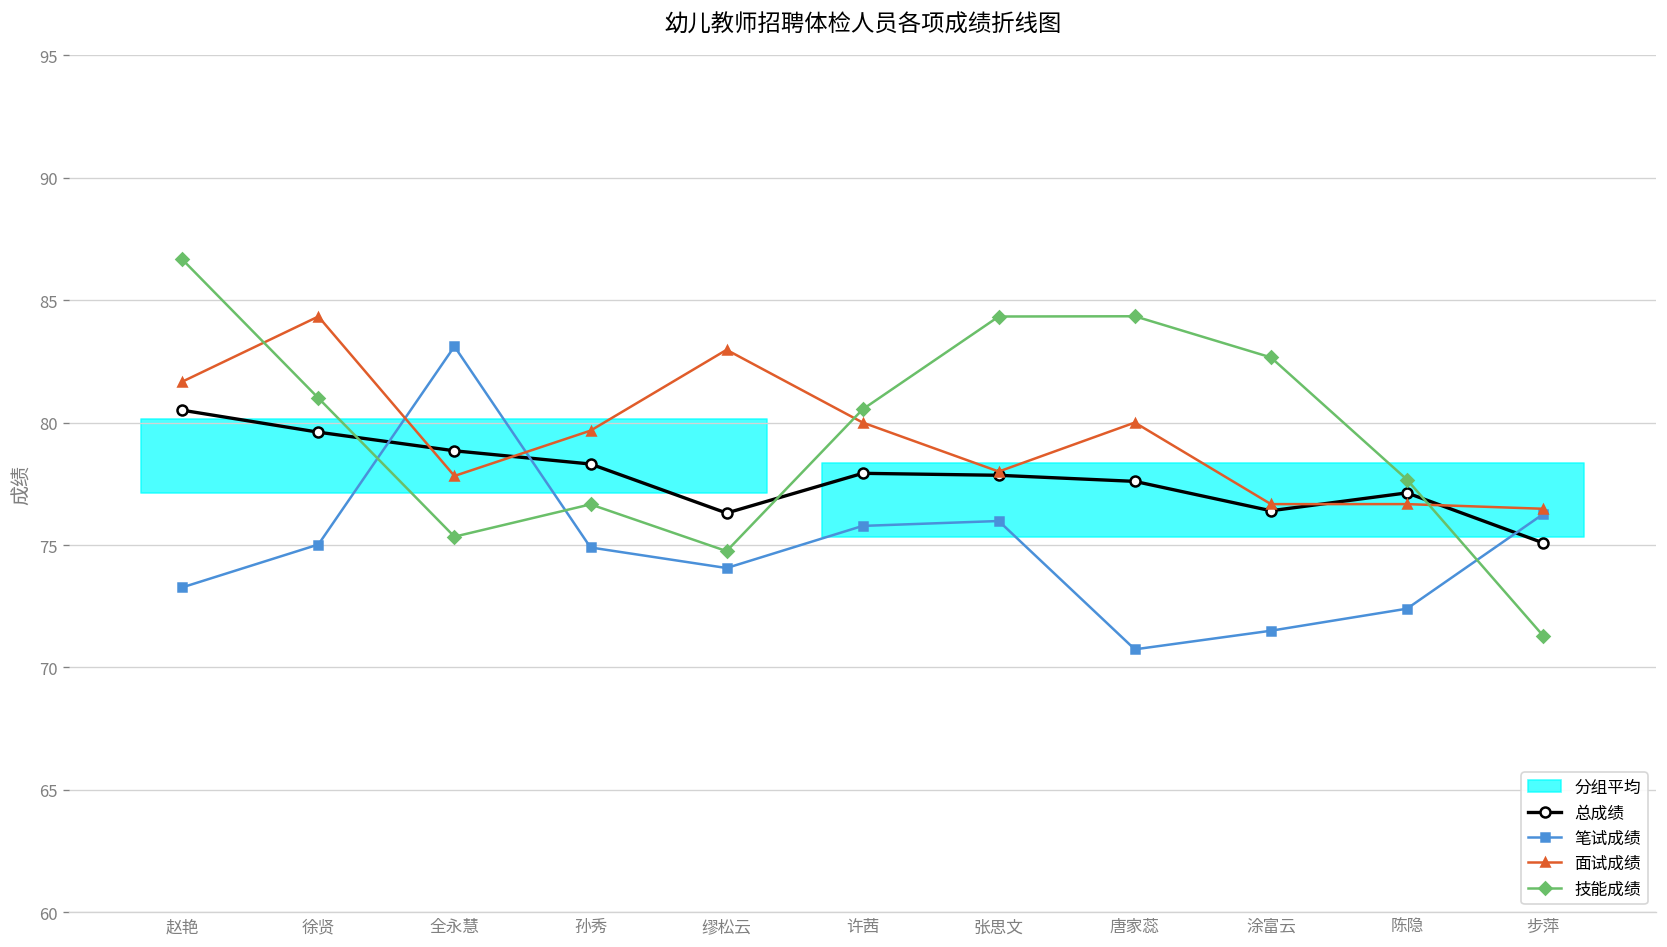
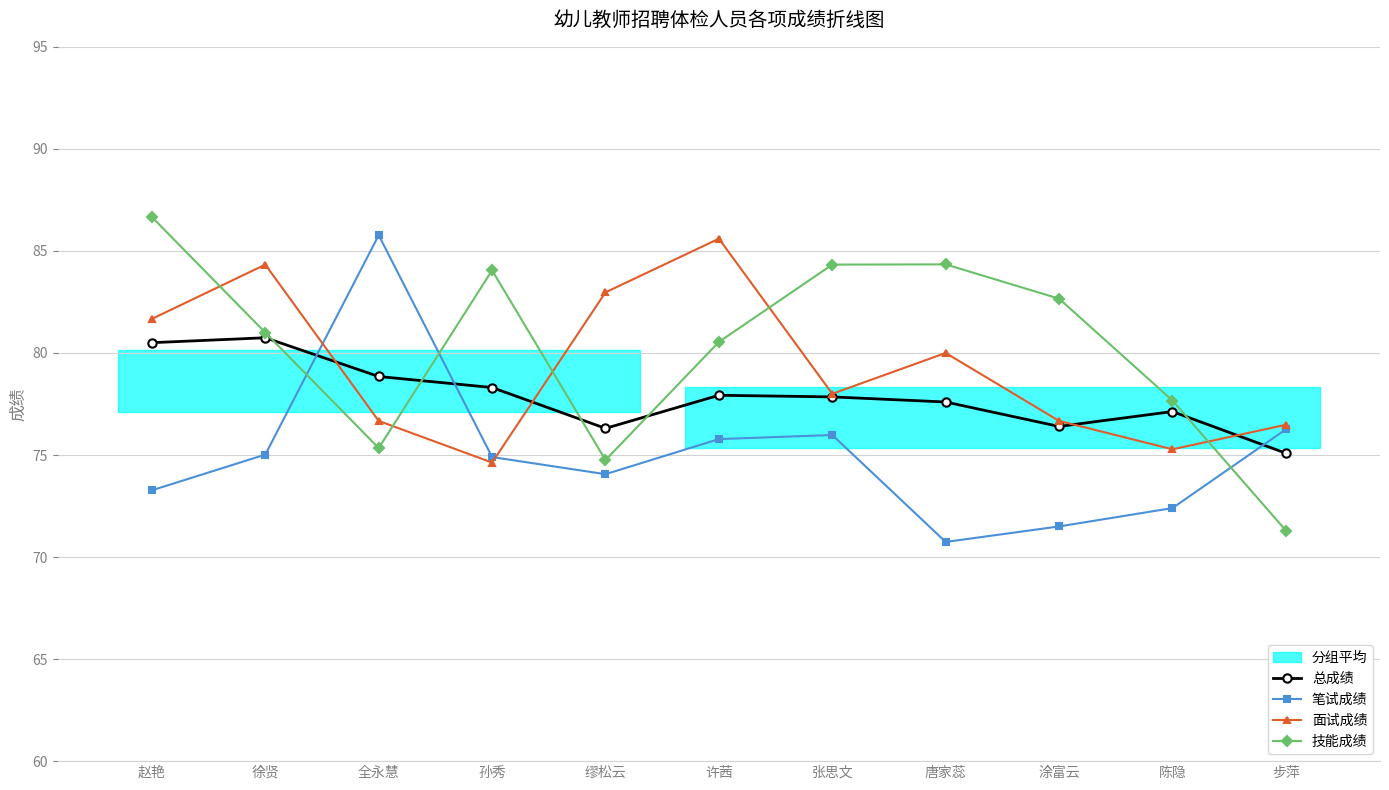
  {
    "总成绩": {
      "赵艳": 80.5,
-     "徐贤": 79.6,
+     "徐贤": 80.7,
      "全永慧": 78.8,
      "孙秀": 78.3,
      "缪松云": 76.3,
      "许茜": 77.9,
      "张思文": 77.8,
      "唐家蕊": 77.6,
      "涂富云": 76.4,
      "陈隐": 77.1,
      "步萍": 75.1
    },
    "笔试成绩": {
      "赵艳": 73.3,
      "徐贤": 75.0,
-     "全永慧": 83.1,
+     "全永慧": 85.8,
      "孙秀": 74.9,
      "缪松云": 74.1,
      "许茜": 75.8,
      "张思文": 76.0,
      "唐家蕊": 70.7,
      "涂富云": 71.5,
      "陈隐": 72.4,
      "步萍": 76.3
    },
    "面试成绩": {
      "赵艳": 81.7,
      "徐贤": 84.3,
-     "全永慧": 77.8,
-     "孙秀": 79.7,
+     "全永慧": 76.7,
+     "孙秀": 74.6,
      "缪松云": 83.0,
-     "许茜": 80.0,
+     "许茜": 85.6,
      "张思文": 78.0,
      "唐家蕊": 80.0,
      "涂富云": 76.7,
-     "陈隐": 76.7,
+     "陈隐": 75.3,
      "步萍": 76.5
    },
    "技能成绩": {
      "赵艳": 86.7,
      "徐贤": 81.0,
      "全永慧": 75.3,
-     "孙秀": 76.7,
+     "孙秀": 84.1,
      "缪松云": 74.8,
      "许茜": 80.5,
      "张思文": 84.3,
      "唐家蕊": 84.3,
      "涂富云": 82.7,
      "陈隐": 77.7,
      "步萍": 71.3
    }
  }
